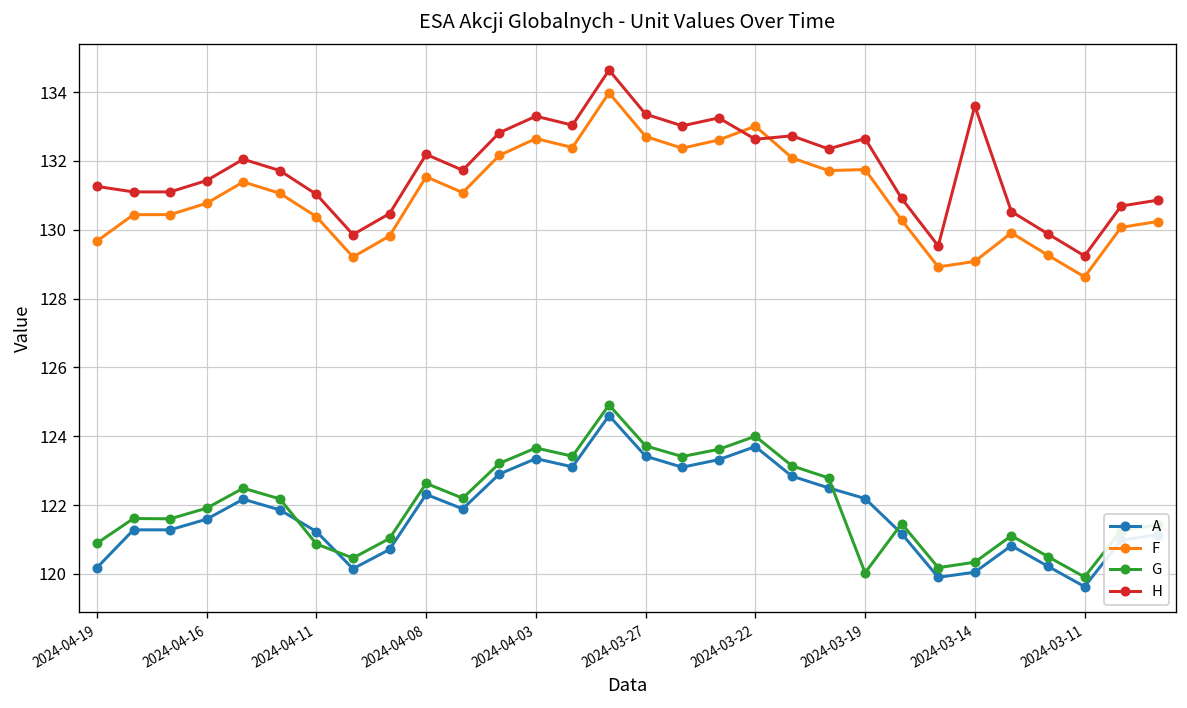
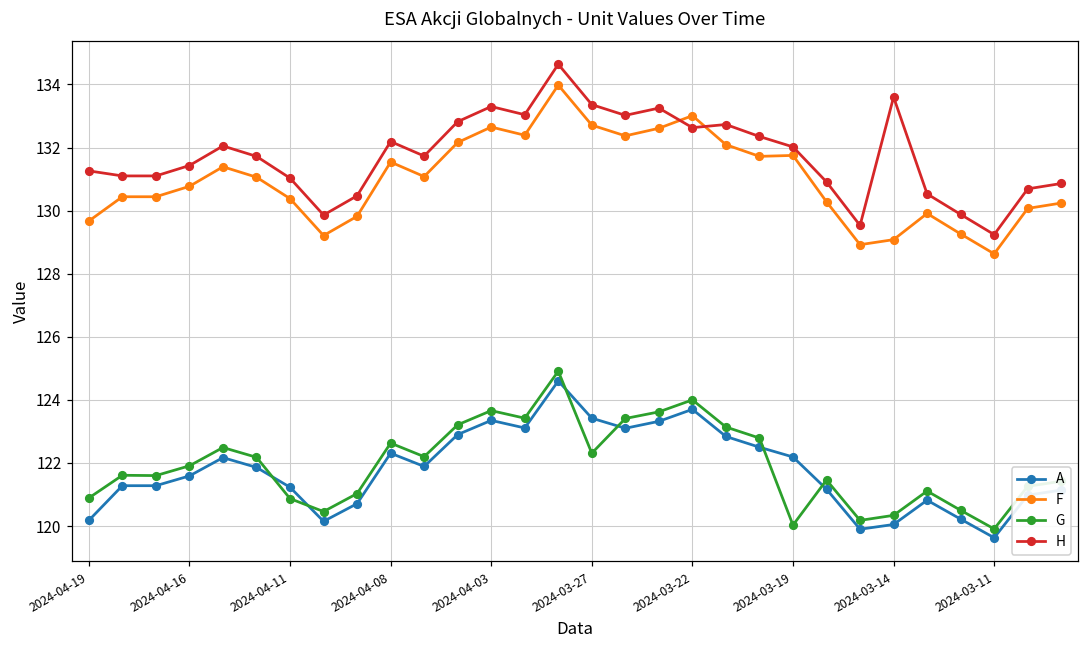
  {
    "A": {
      "2024-04-19": 120.2,
      "2024-04-16": 121.6,
      "2024-04-11": 121.2,
      "2024-04-08": 122.3,
      "2024-04-03": 123.4,
      "2024-03-27": 123.4,
      "2024-03-22": 123.7,
      "2024-03-19": 122.2,
      "2024-03-14": 120.1,
      "2024-03-11": 119.6
    },
    "F": {
      "2024-04-19": 129.7,
      "2024-04-16": 130.8,
      "2024-04-11": 130.4,
      "2024-04-08": 131.5,
      "2024-04-03": 132.7,
      "2024-03-27": 132.7,
      "2024-03-22": 133.0,
      "2024-03-19": 131.8,
      "2024-03-14": 129.1,
      "2024-03-11": 128.6
    },
    "G": {
      "2024-04-19": 120.9,
      "2024-04-16": 121.9,
      "2024-04-11": 120.9,
      "2024-04-08": 122.6,
      "2024-04-03": 123.7,
-     "2024-03-27": 123.7,
+     "2024-03-27": 122.3,
      "2024-03-22": 124.0,
      "2024-03-19": 120.0,
      "2024-03-14": 120.3,
      "2024-03-11": 119.9
    },
    "H": {
      "2024-04-19": 131.3,
      "2024-04-16": 131.4,
      "2024-04-11": 131.0,
      "2024-04-08": 132.2,
      "2024-04-03": 133.3,
      "2024-03-27": 133.4,
      "2024-03-22": 132.6,
-     "2024-03-19": 132.7,
+     "2024-03-19": 132.0,
      "2024-03-14": 133.6,
      "2024-03-11": 129.2
    }
  }
